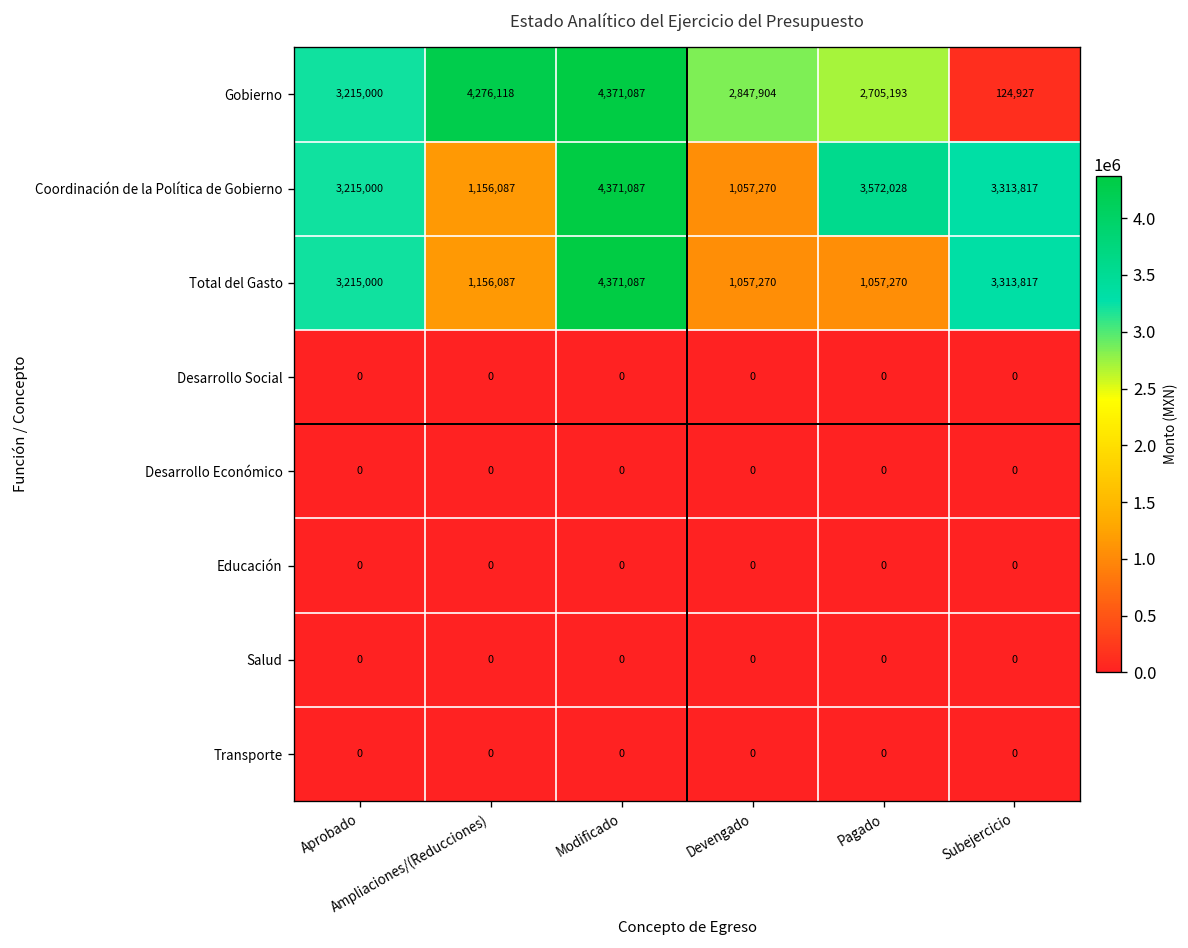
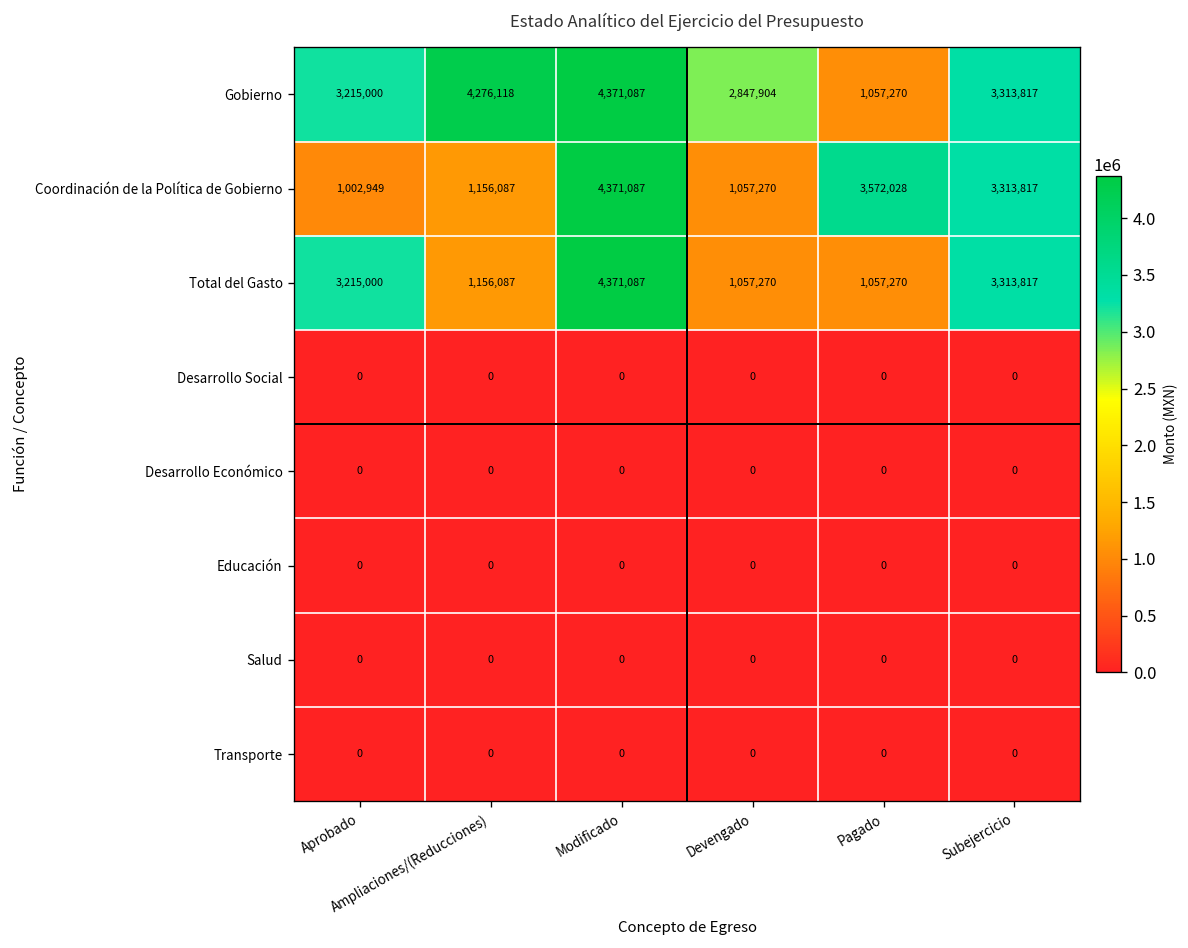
  {
    "Gobierno": {
      "Aprobado": "3,215,000",
      "Ampliaciones/(Reducciones)": "4,276,118",
      "Modificado": "4,371,087",
      "Devengado": "2,847,904",
-     "Pagado": "2,705,193",
-     "Subejercicio": "124,927"
+     "Pagado": "1,057,270",
+     "Subejercicio": "3,313,817"
    },
    "Coordinación de la Política de Gobierno": {
-     "Aprobado": "3,215,000",
+     "Aprobado": "1,002,949",
      "Ampliaciones/(Reducciones)": "1,156,087",
      "Modificado": "4,371,087",
      "Devengado": "1,057,270",
      "Pagado": "3,572,028",
      "Subejercicio": "3,313,817"
    },
    "Total del Gasto": {
      "Aprobado": "3,215,000",
      "Ampliaciones/(Reducciones)": "1,156,087",
      "Modificado": "4,371,087",
      "Devengado": "1,057,270",
      "Pagado": "1,057,270",
      "Subejercicio": "3,313,817"
    },
    "Desarrollo Social": {
      "Aprobado": "0",
      "Ampliaciones/(Reducciones)": "0",
      "Modificado": "0",
      "Devengado": "0",
      "Pagado": "0",
      "Subejercicio": "0"
    },
    "Desarrollo Económico": {
      "Aprobado": "0",
      "Ampliaciones/(Reducciones)": "0",
      "Modificado": "0",
      "Devengado": "0",
      "Pagado": "0",
      "Subejercicio": "0"
    },
    "Educación": {
      "Aprobado": "0",
      "Ampliaciones/(Reducciones)": "0",
      "Modificado": "0",
      "Devengado": "0",
      "Pagado": "0",
      "Subejercicio": "0"
    },
    "Salud": {
      "Aprobado": "0",
      "Ampliaciones/(Reducciones)": "0",
      "Modificado": "0",
      "Devengado": "0",
      "Pagado": "0",
      "Subejercicio": "0"
    },
    "Transporte": {
      "Aprobado": "0",
      "Ampliaciones/(Reducciones)": "0",
      "Modificado": "0",
      "Devengado": "0",
      "Pagado": "0",
      "Subejercicio": "0"
    }
  }
